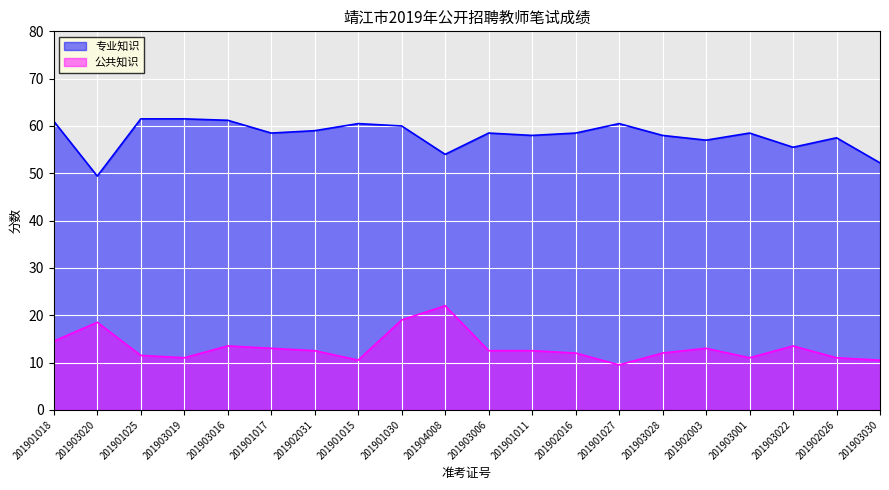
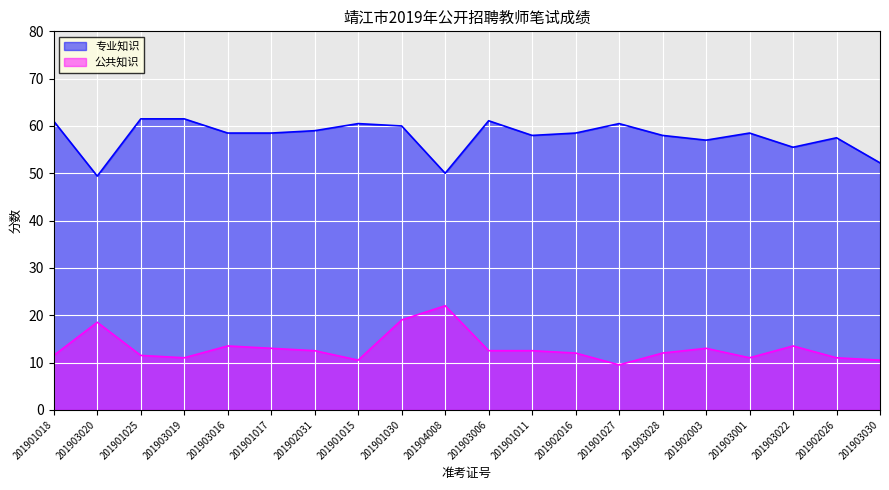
  {
    "专业知识": {
      "201901018": 61,
      "201903020": 49,
      "201901025": 62,
      "201903019": 62,
-     "201903016": 61,
+     "201903016": 59,
      "201901017": 59,
      "201902031": 59,
      "201901015": 61,
      "201901030": 60,
-     "201904008": 54,
-     "201903006": 59,
+     "201904008": 50,
+     "201903006": 61,
      "201901011": 58,
      "201902016": 59,
      "201901027": 61,
      "201903028": 58,
      "201902003": 57,
      "201903001": 59,
      "201903022": 56,
      "201902026": 58,
      "201903030": 52
    },
    "公共知识": {
-     "201901018": 15,
+     "201901018": 12,
      "201903020": 19,
      "201901025": 12,
      "201903019": 11,
      "201903016": 14,
      "201901017": 13,
      "201902031": 13,
      "201901015": 11,
      "201901030": 19,
      "201904008": 22,
      "201903006": 13,
      "201901011": 13,
      "201902016": 12,
      "201901027": 10,
      "201903028": 12,
      "201902003": 13,
      "201903001": 11,
      "201903022": 14,
      "201902026": 11,
      "201903030": 11
    }
  }
